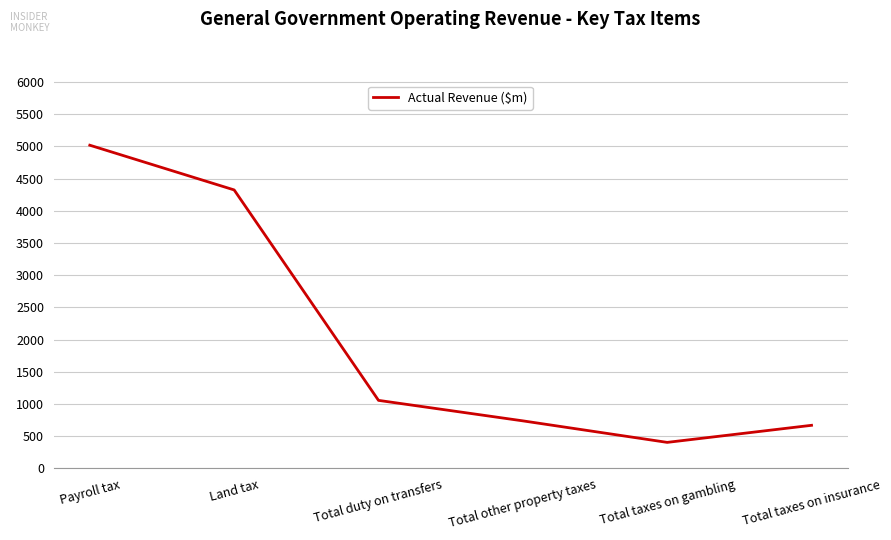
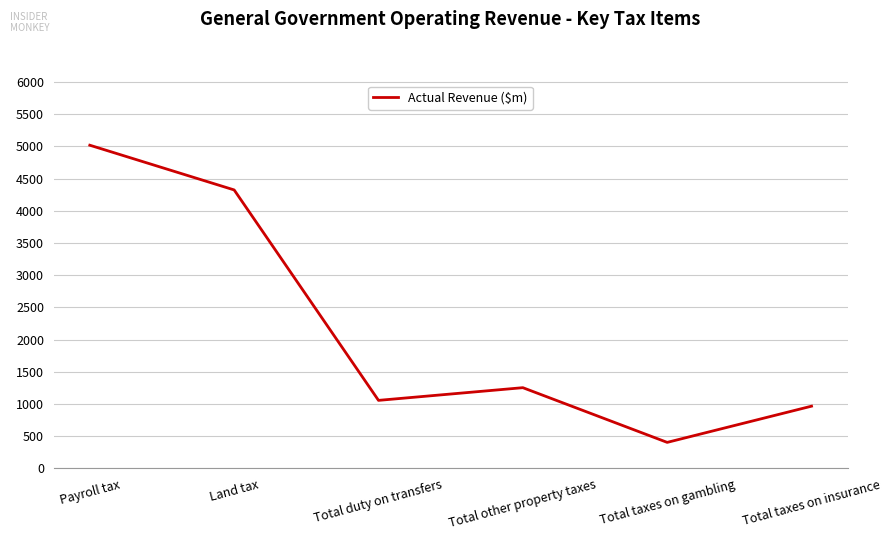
  {
    "Payroll tax": 5000,
    "Land tax": 4300,
    "Total duty on transfers": 1100,
-   "Total other property taxes": 700,
+   "Total other property taxes": 1300,
    "Total taxes on gambling": 400,
-   "Total taxes on insurance": 700
+   "Total taxes on insurance": 1000
  }
